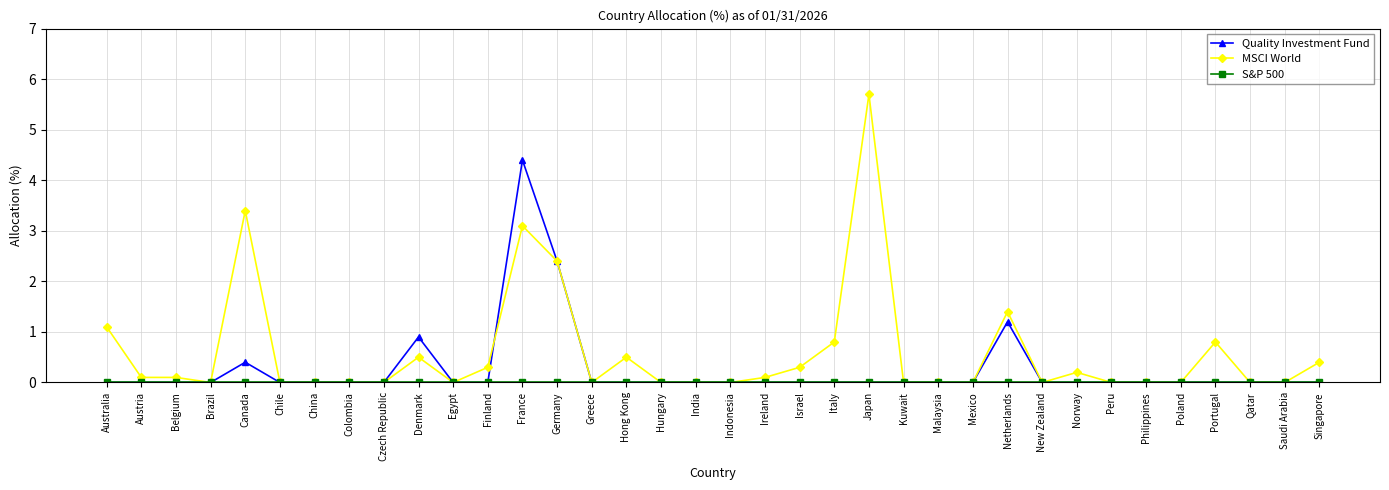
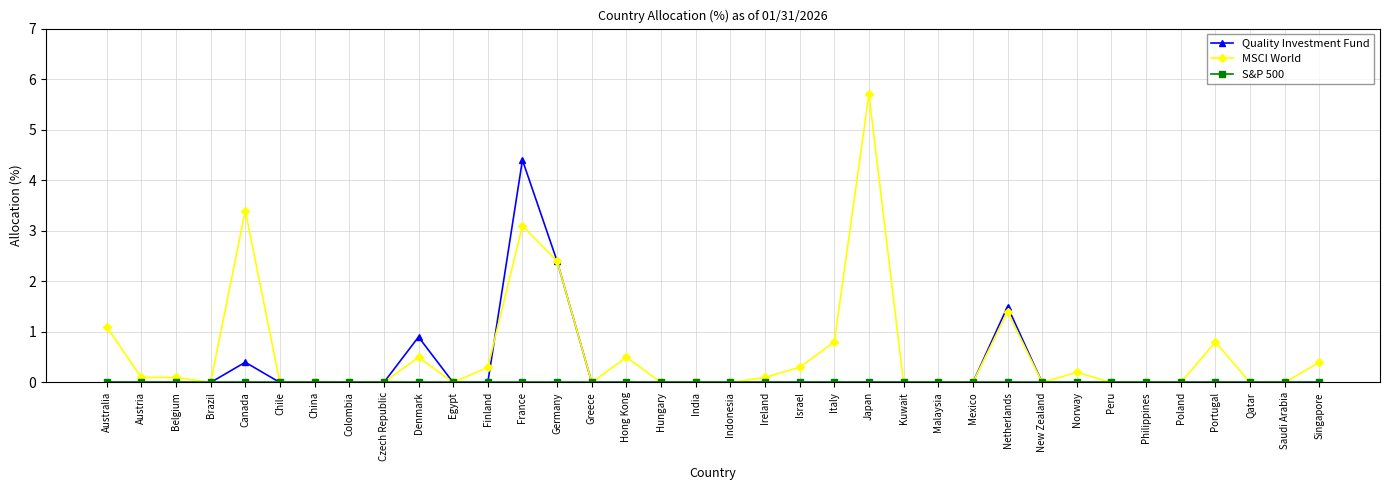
  {
    "Quality Investment Fund": {
      "Canada": 0.4,
      "Denmark": 0.9,
      "France": 4.4,
-     "Netherlands": 1.2
+     "Netherlands": 1.5
    },
    "MSCI World": {
      "Australia": 1.1,
      "Austria": 0.1,
      "Belgium": 0.1,
      "Canada": 3.4,
      "Denmark": 0.5,
      "Finland": 0.3,
      "France": 3.1,
      "Hong Kong": 0.5,
      "Ireland": 0.1,
      "Israel": 0.3,
      "Italy": 0.8,
      "Japan": 5.7,
      "Netherlands": 1.4,
      "Norway": 0.2,
      "Portugal": 0.8,
      "Singapore": 0.4
    },
    "S&P 500": {
      "Canada": 0.0,
      "Denmark": 0.0,
      "France": 0.0,
      "Germany": 0.0,
      "Netherlands": 0.0
    }
  }
